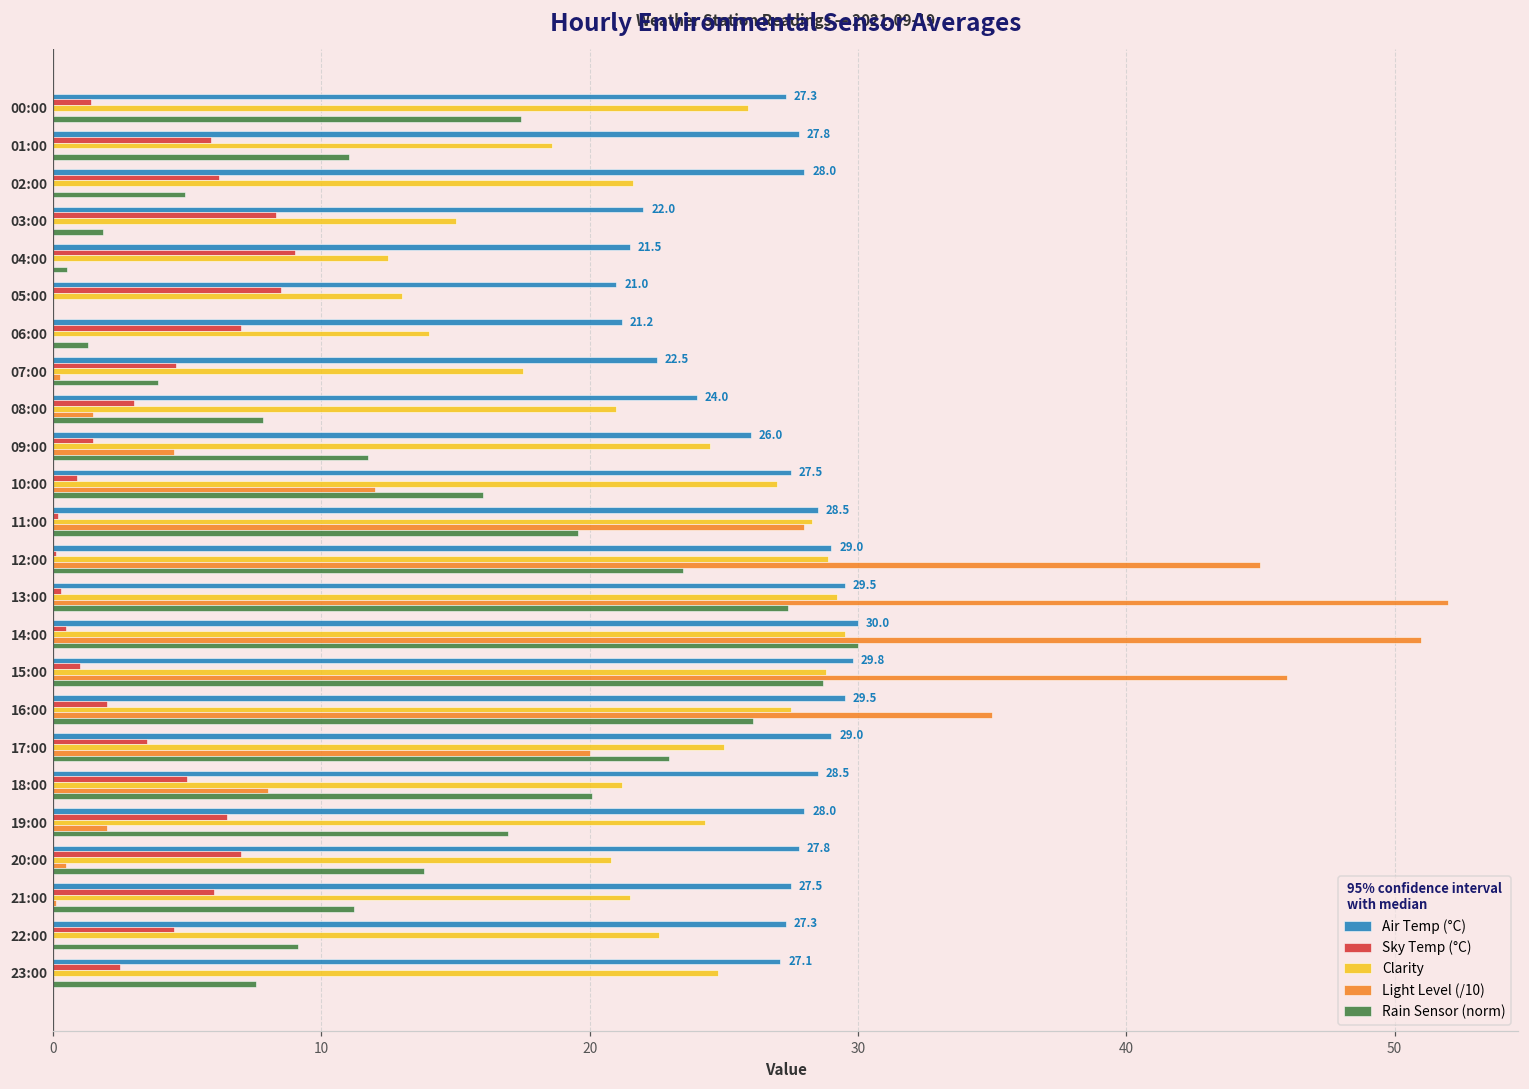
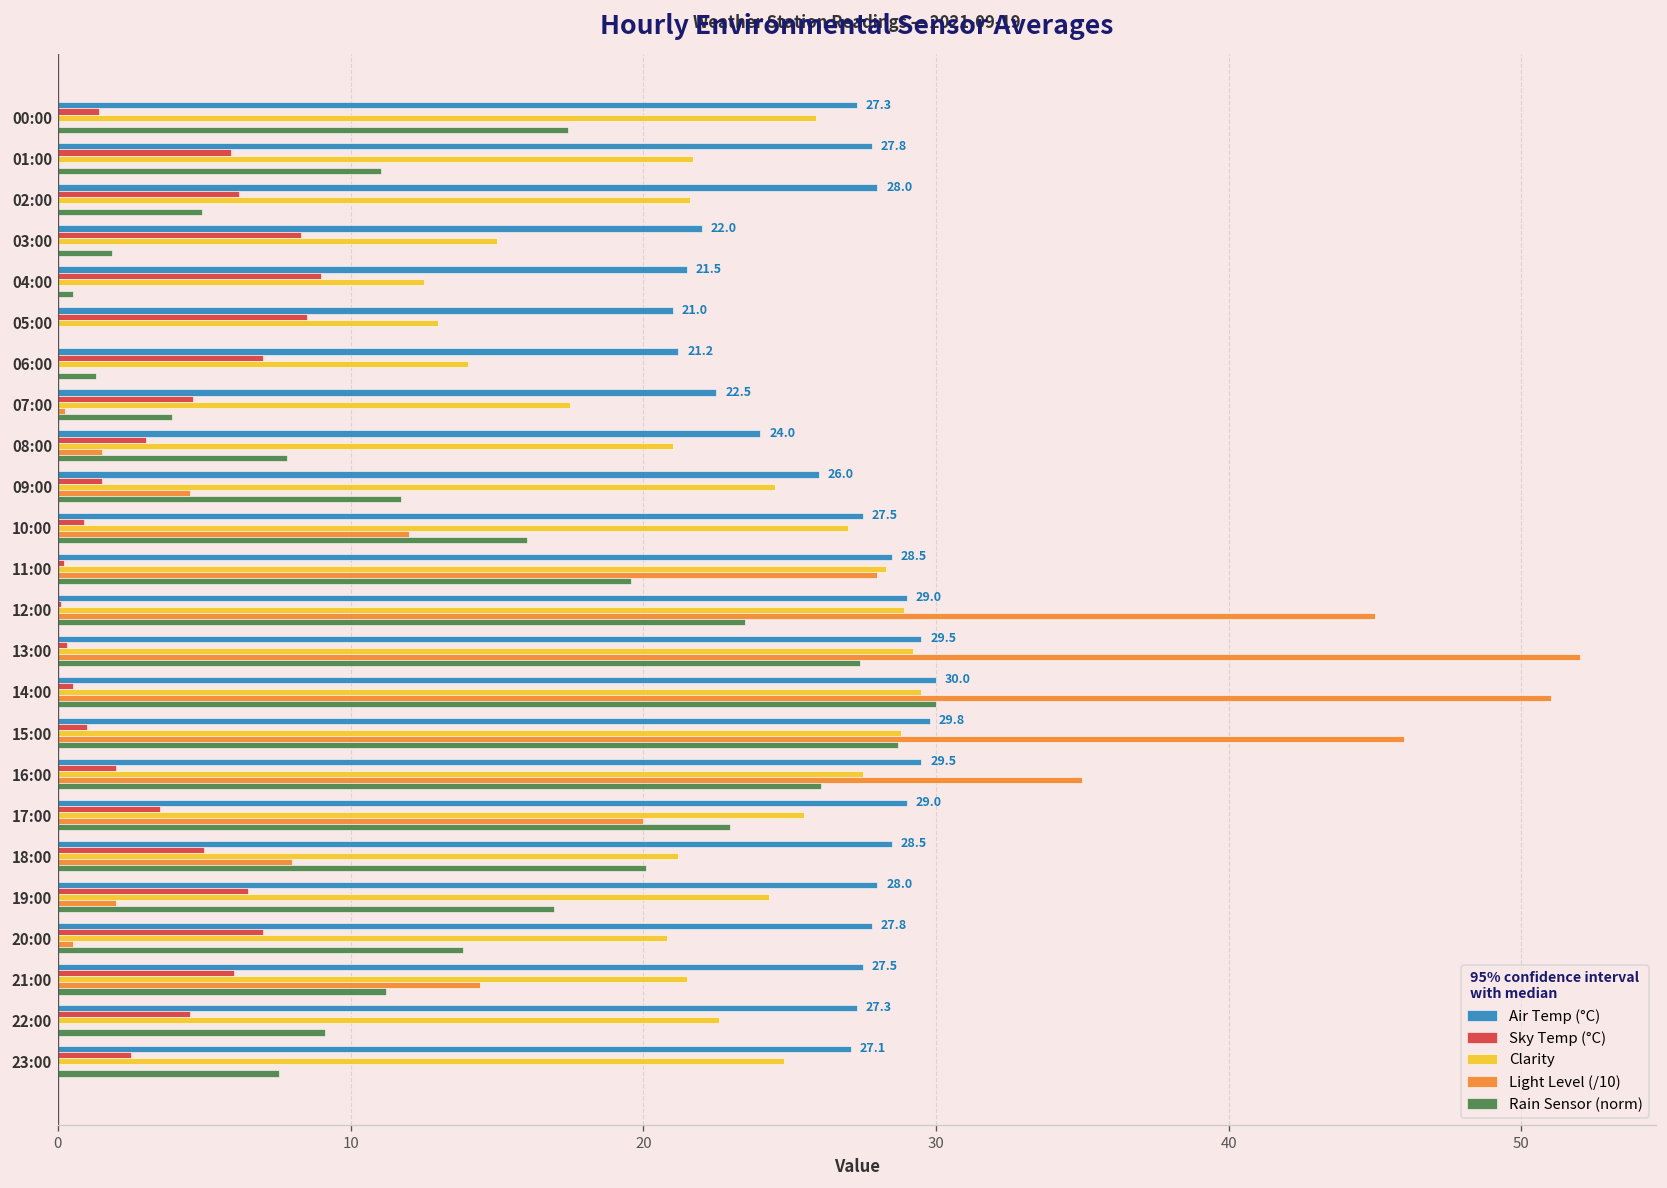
  {
    "Air Temp (°C)": {
      "00:00": 27.3,
      "01:00": 27.8,
      "02:00": 28.0,
      "03:00": 22.0,
      "04:00": 21.5,
      "05:00": 21.0,
      "06:00": 21.2,
      "07:00": 22.5,
      "08:00": 24.0,
      "09:00": 26.0,
      "10:00": 27.5,
      "11:00": 28.5,
      "12:00": 29.0,
      "13:00": 29.5,
      "14:00": 30.0,
      "15:00": 29.8,
      "16:00": 29.5,
      "17:00": 29.0,
      "18:00": 28.5,
      "19:00": 28.0,
      "20:00": 27.8,
      "21:00": 27.5,
      "22:00": 27.3,
      "23:00": 27.1
    },
    "Sky Temp (°C)": {
      "00:00": 1.4,
      "01:00": 5.9,
      "02:00": 6.2,
      "03:00": 8.3,
      "04:00": 9.0,
      "05:00": 8.5,
      "06:00": 7.0,
      "07:00": 4.6,
      "08:00": 3.0,
      "09:00": 1.5,
      "10:00": 0.9,
      "11:00": 0.2,
      "13:00": 0.3,
      "14:00": 0.5,
      "15:00": 1.0,
      "16:00": 2.0,
      "17:00": 3.5,
      "18:00": 5.0,
      "19:00": 6.5,
      "20:00": 7.0,
      "21:00": 6.0,
      "22:00": 4.5,
      "23:00": 2.5
    },
    "Clarity": {
      "00:00": 25.9,
-     "01:00": 18.6,
+     "01:00": 21.7,
      "02:00": 21.6,
      "03:00": 15.0,
      "04:00": 12.5,
      "05:00": 13.0,
      "06:00": 14.0,
      "07:00": 17.5,
      "08:00": 21.0,
      "09:00": 24.5,
      "10:00": 27.0,
      "11:00": 28.3,
      "12:00": 28.9,
      "13:00": 29.2,
      "14:00": 29.5,
      "15:00": 28.8,
      "16:00": 27.5,
-     "17:00": 25.0,
+     "17:00": 25.5,
      "18:00": 21.2,
      "19:00": 24.3,
      "20:00": 20.8,
      "21:00": 21.5,
      "22:00": 22.6,
      "23:00": 24.8
    },
    "Light Level (/10)": {
      "02:00": 0.0,
      "03:00": 0.0,
      "04:00": 0.0,
      "05:00": 0.0,
      "07:00": 0.3,
      "08:00": 1.5,
      "09:00": 4.5,
      "10:00": 12.0,
      "11:00": 28.0,
      "12:00": 45.0,
      "13:00": 52.0,
      "14:00": 51.0,
      "15:00": 46.0,
      "16:00": 35.0,
      "17:00": 20.0,
      "18:00": 8.0,
      "19:00": 2.0,
      "20:00": 0.5,
-     "21:00": 0.1
+     "21:00": 14.4
    },
    "Rain Sensor (norm)": {
      "00:00": 17.4,
      "01:00": 11.0,
      "02:00": 4.9,
      "03:00": 1.9,
      "04:00": 0.5,
      "05:00": 0.0,
      "06:00": 1.3,
      "07:00": 3.9,
      "08:00": 7.8,
      "09:00": 11.7,
      "10:00": 16.0,
      "11:00": 19.6,
      "12:00": 23.5,
      "13:00": 27.4,
      "15:00": 28.7,
      "16:00": 26.1,
      "17:00": 23.0,
      "18:00": 20.1,
      "19:00": 17.0,
      "20:00": 13.8,
      "21:00": 11.2,
      "22:00": 9.1,
      "23:00": 7.6
    }
  }
